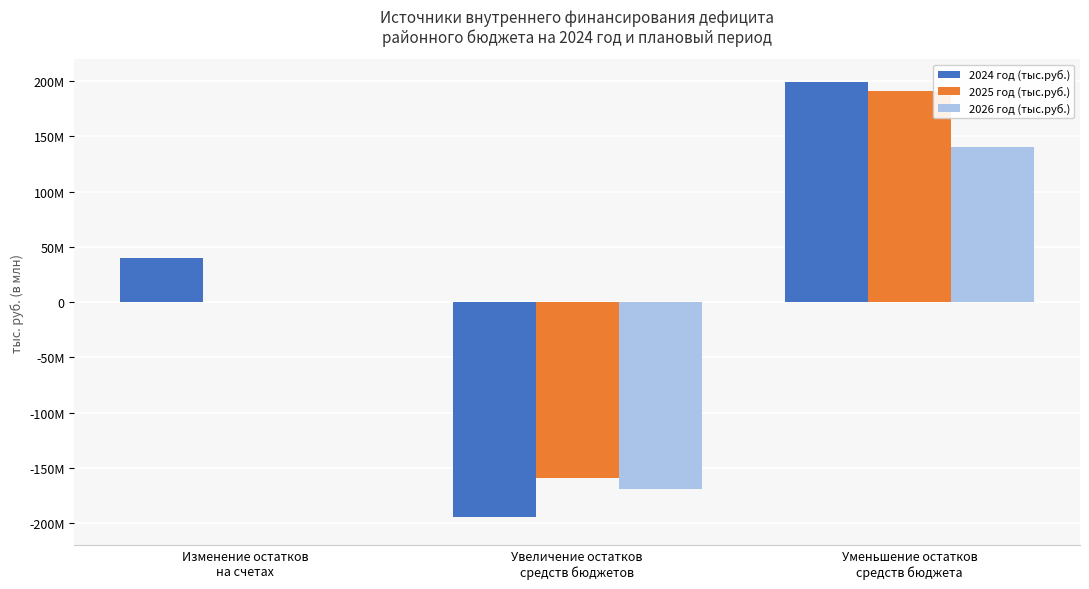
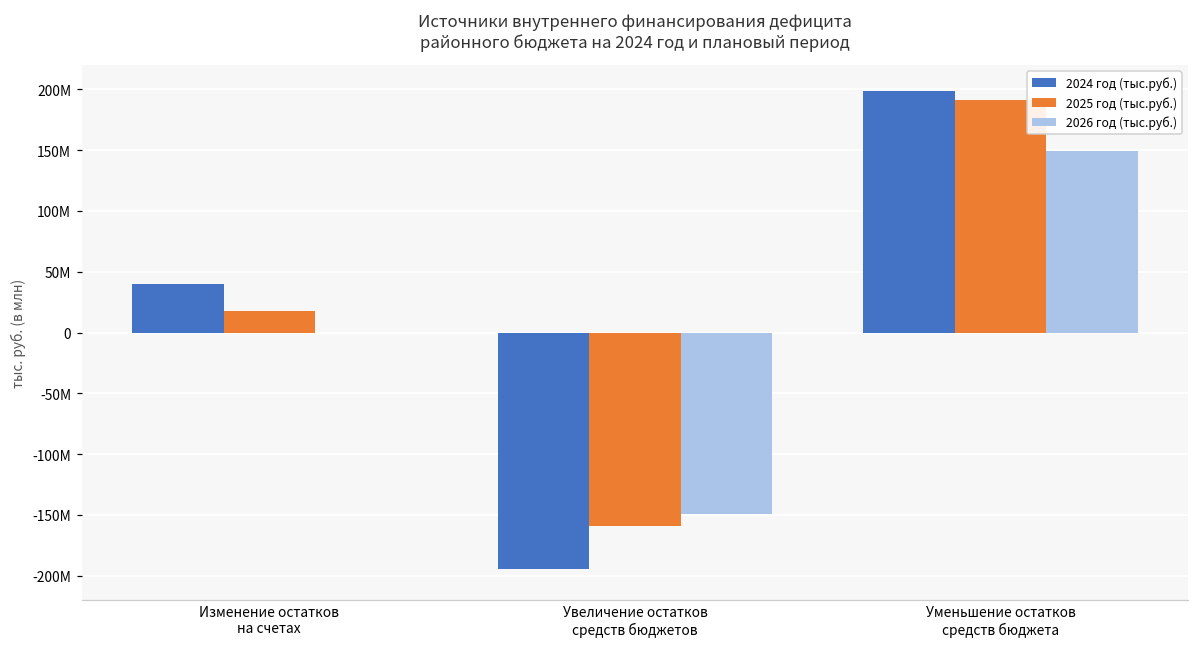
  {
    "2024 год (тыс.руб.)": {
      "Изменение остатков на счетах": 40000000,
      "Увеличение остатков средств бюджетов": -194000000,
      "Уменьшение остатков средств бюджета": 199000000
    },
    "2025 год (тыс.руб.)": {
-     "Изменение остатков на счетах": 0,
+     "Изменение остатков на счетах": 18000000,
      "Увеличение остатков средств бюджетов": -159000000,
      "Уменьшение остатков средств бюджета": 191000000
    },
    "2026 год (тыс.руб.)": {
      "Изменение остатков на счетах": 0,
-     "Увеличение остатков средств бюджетов": -169000000,
-     "Уменьшение остатков средств бюджета": 140000000
+     "Увеличение остатков средств бюджетов": -149000000,
+     "Уменьшение остатков средств бюджета": 149000000
    }
  }
